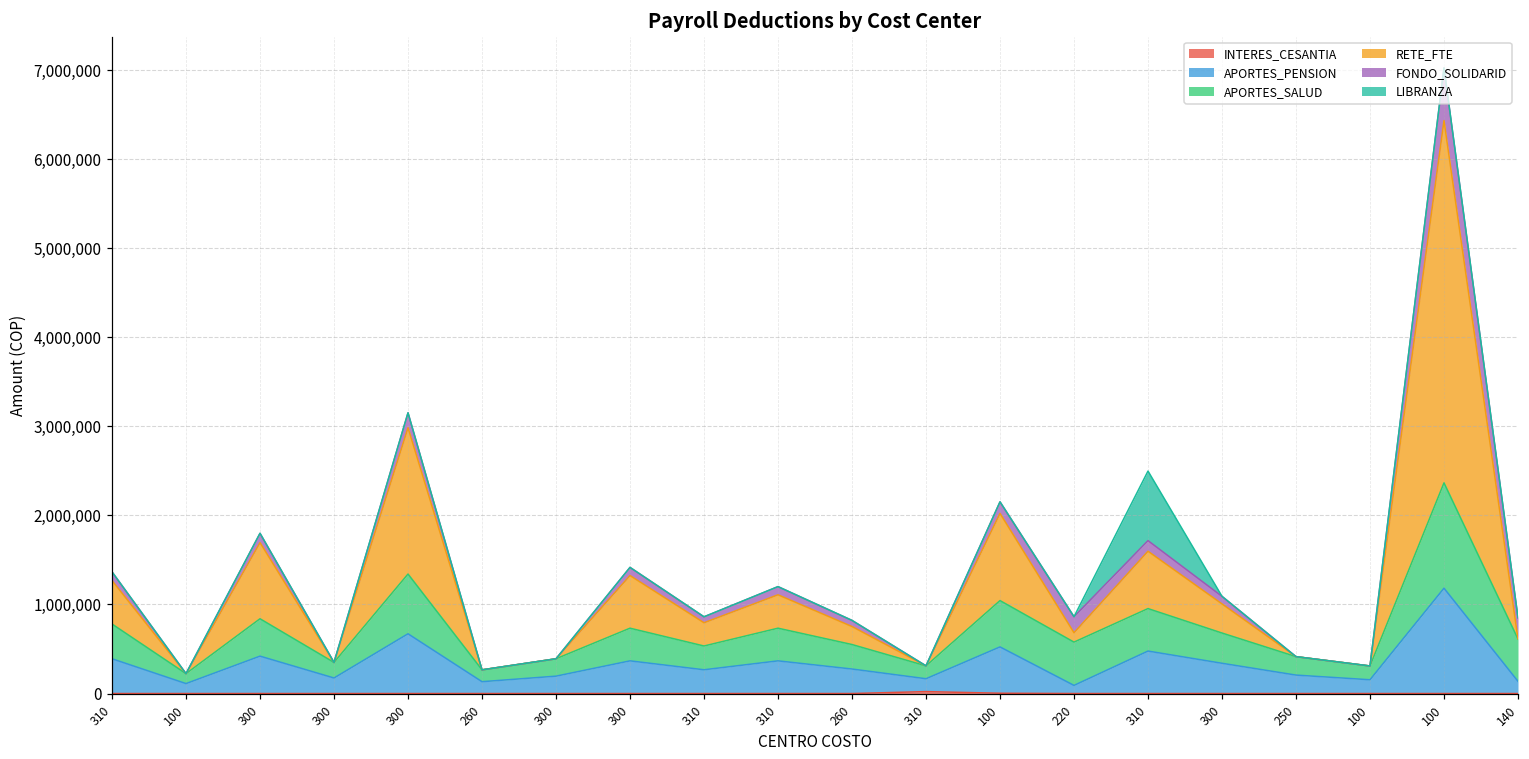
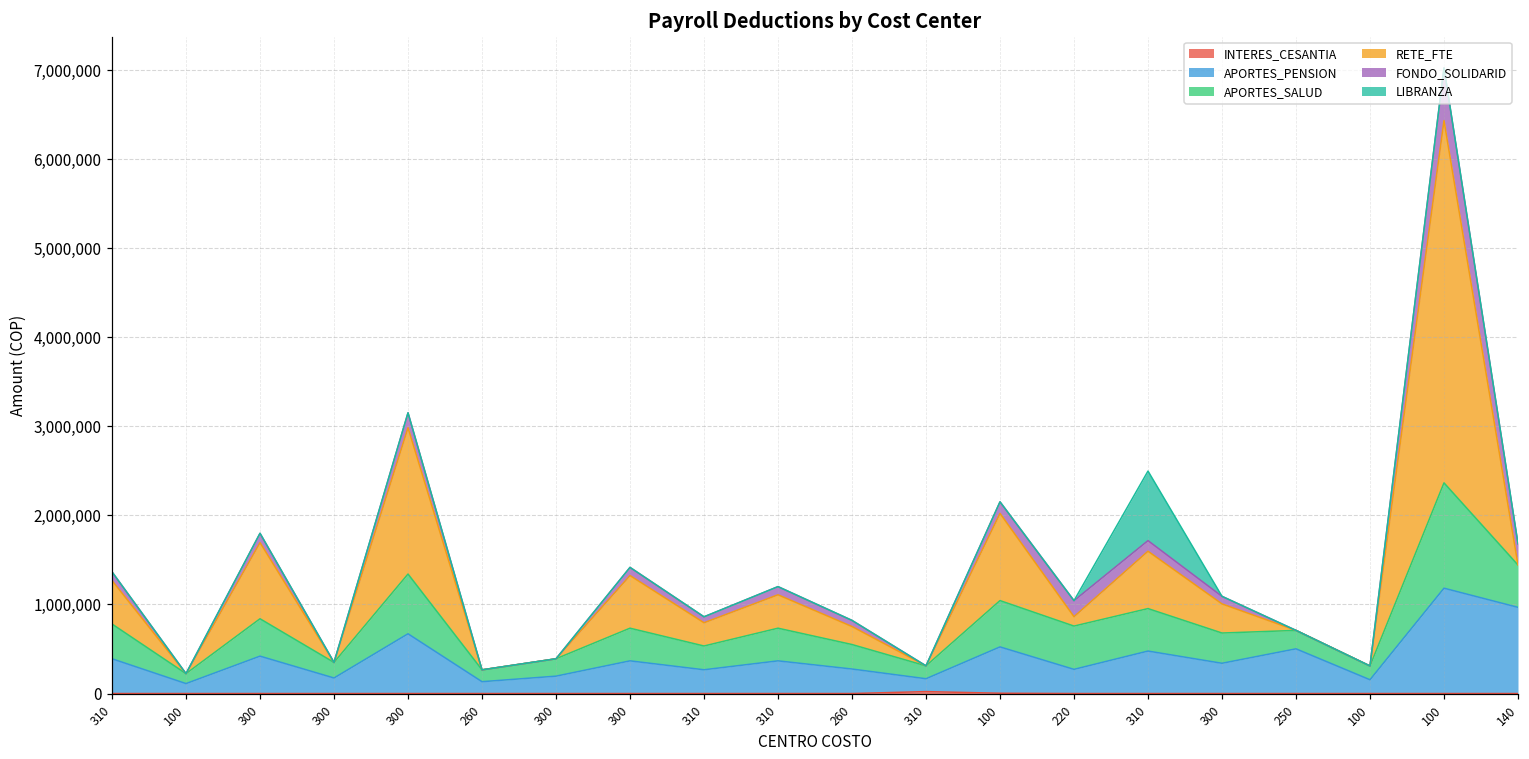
  {
    "INTERES_CESANTIA": {
      "220": "0",
      "250": "0",
      "140": "0"
    },
    "APORTES_PENSION": {
-     "220": "100,000",
-     "250": "200,000",
-     "140": "100,000"
+     "220": "300,000",
+     "250": "500,000",
+     "140": "1,000,000"
    },
    "RETE_FTE": {
      "220": "100,000"
    }
  }
